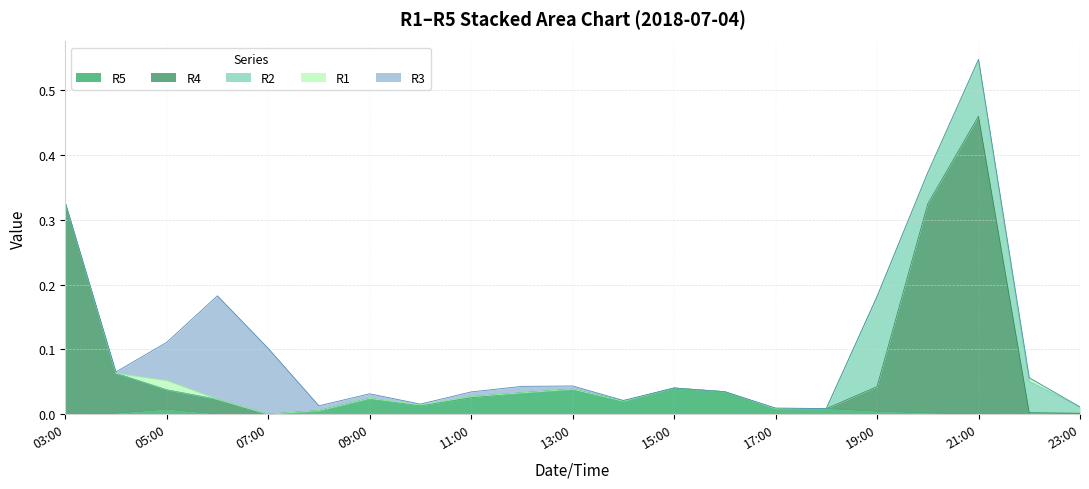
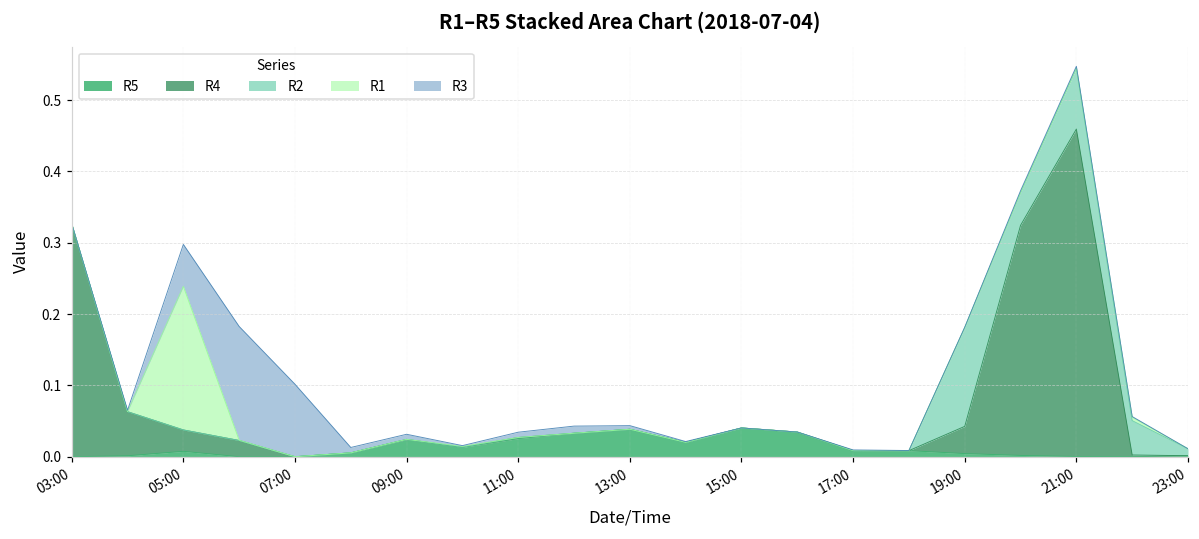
  {
    "R1": {
-     "05:00": 0.01
+     "05:00": 0.20
    }
  }
